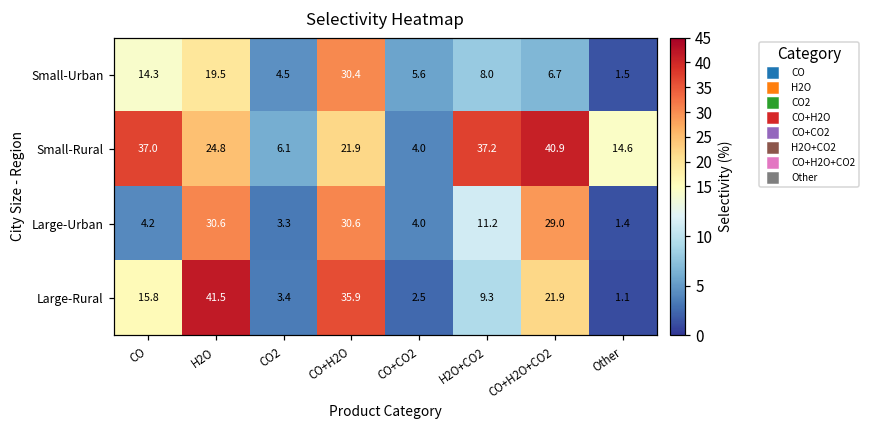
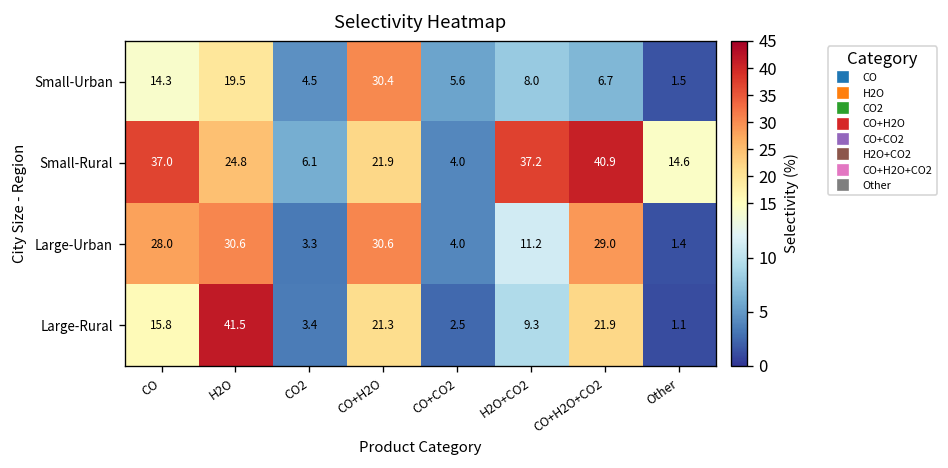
  {
    "Small-Urban": {
      "CO": 14.3,
      "H2O": 19.5,
      "CO2": 4.5,
      "CO+H2O": 30.4,
      "CO+CO2": 5.6,
      "H2O+CO2": 8.0,
      "CO+H2O+CO2": 6.7,
      "Other": 1.5
    },
    "Small-Rural": {
      "CO": 37.0,
      "H2O": 24.8,
      "CO2": 6.1,
      "CO+H2O": 21.9,
      "CO+CO2": 4.0,
      "H2O+CO2": 37.2,
      "CO+H2O+CO2": 40.9,
      "Other": 14.6
    },
    "Large-Urban": {
-     "CO": 4.2,
+     "CO": 28.0,
      "H2O": 30.6,
      "CO2": 3.3,
      "CO+H2O": 30.6,
      "CO+CO2": 4.0,
      "H2O+CO2": 11.2,
      "CO+H2O+CO2": 29.0,
      "Other": 1.4
    },
    "Large-Rural": {
      "CO": 15.8,
      "H2O": 41.5,
      "CO2": 3.4,
-     "CO+H2O": 35.9,
+     "CO+H2O": 21.3,
      "CO+CO2": 2.5,
      "H2O+CO2": 9.3,
      "CO+H2O+CO2": 21.9,
      "Other": 1.1
    }
  }
